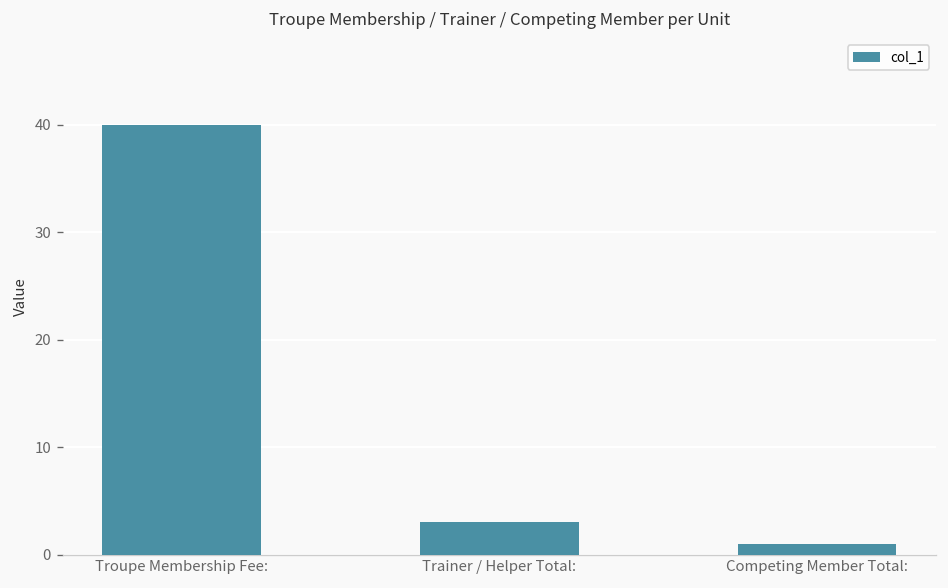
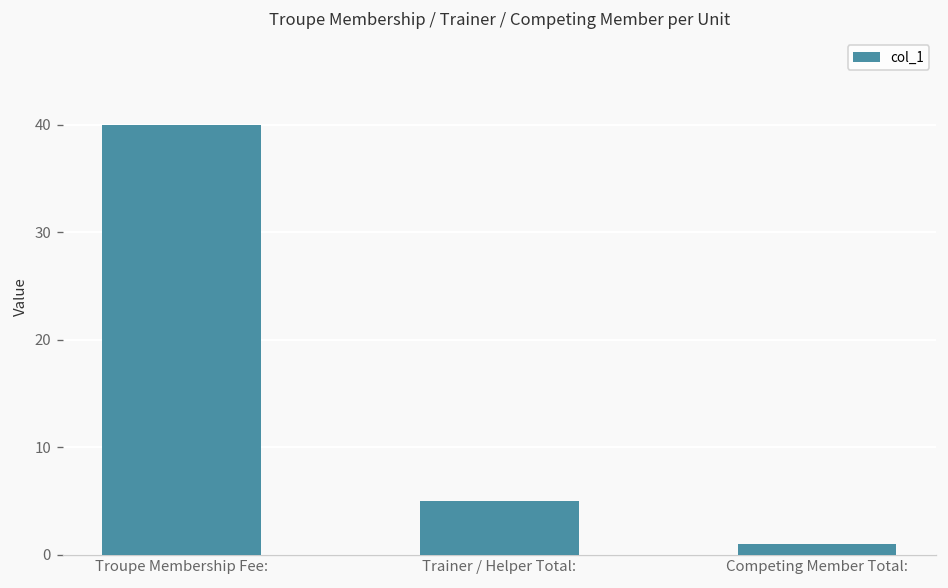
  {
    "Troupe Membership Fee:": 40,
-   "Trainer / Helper Total:": 3,
+   "Trainer / Helper Total:": 5,
    "Competing Member Total:": 1
  }
